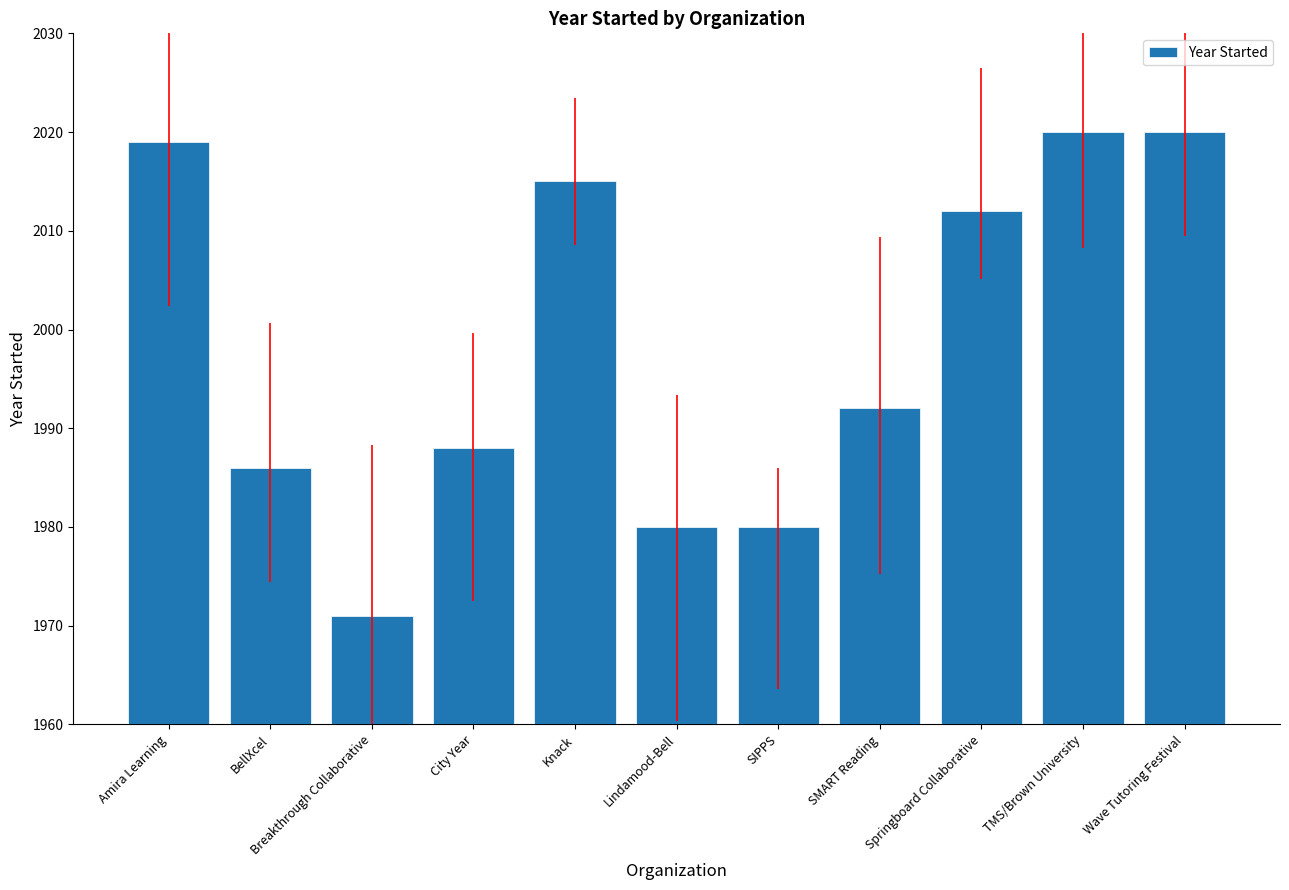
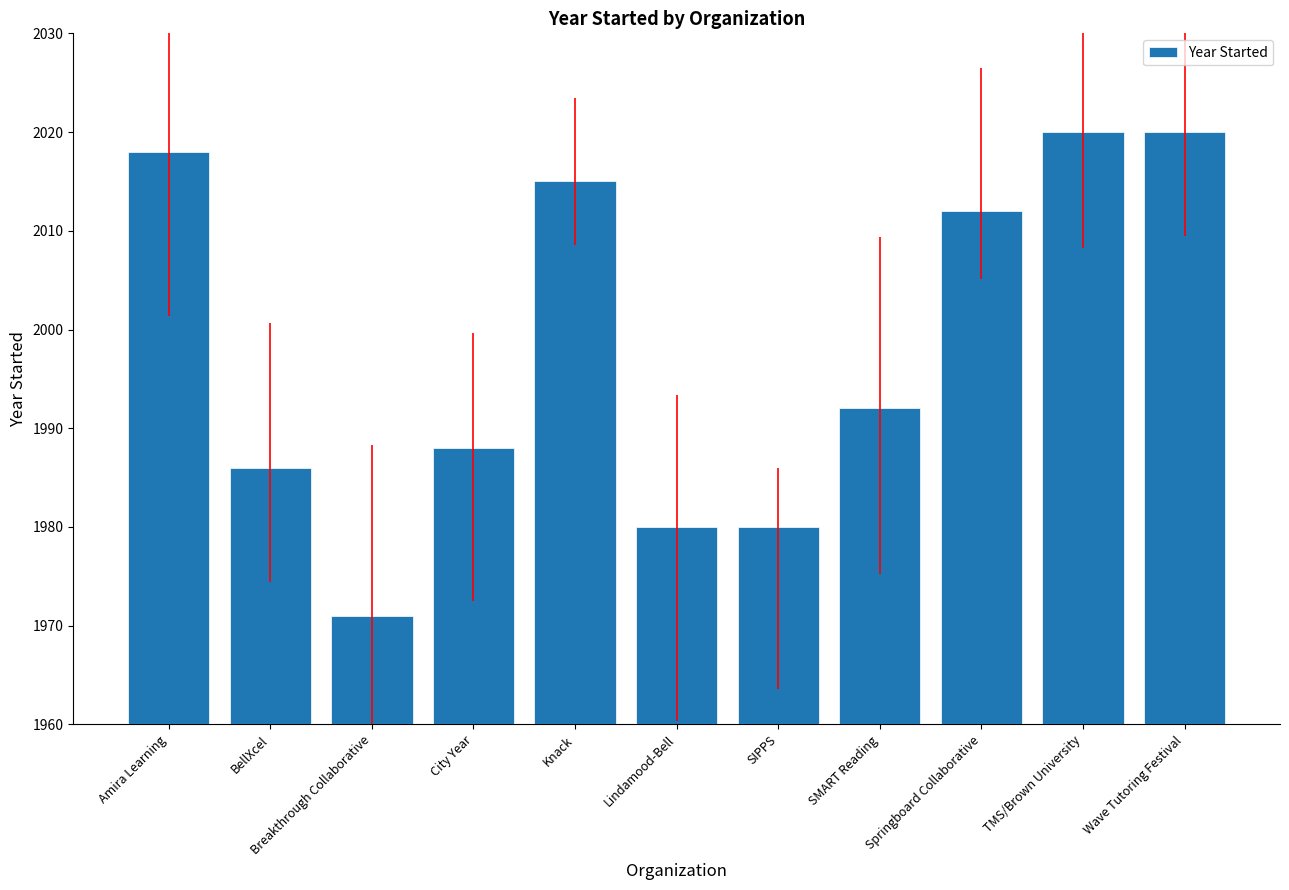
  {
-   "Amira Learning": 2019,
+   "Amira Learning": 2018,
    "BellXcel": 1986,
    "Breakthrough Collaborative": 1971,
    "City Year": 1988,
    "Knack": 2015,
    "Lindamood-Bell": 1980,
    "SIPPS": 1980,
    "SMART Reading": 1992,
    "Springboard Collaborative": 2012,
    "TMS/Brown University": 2020,
    "Wave Tutoring Festival": 2020
  }
